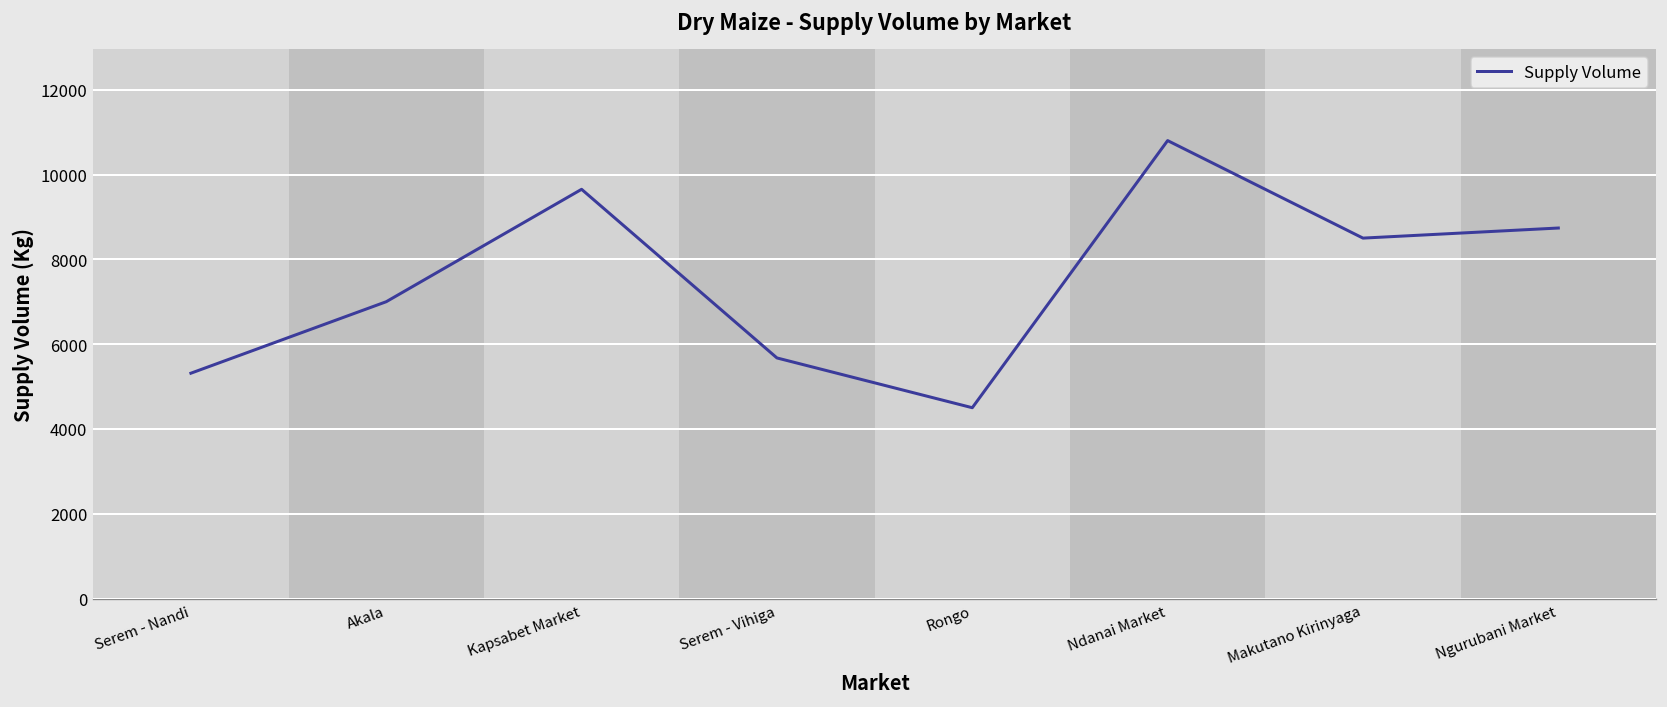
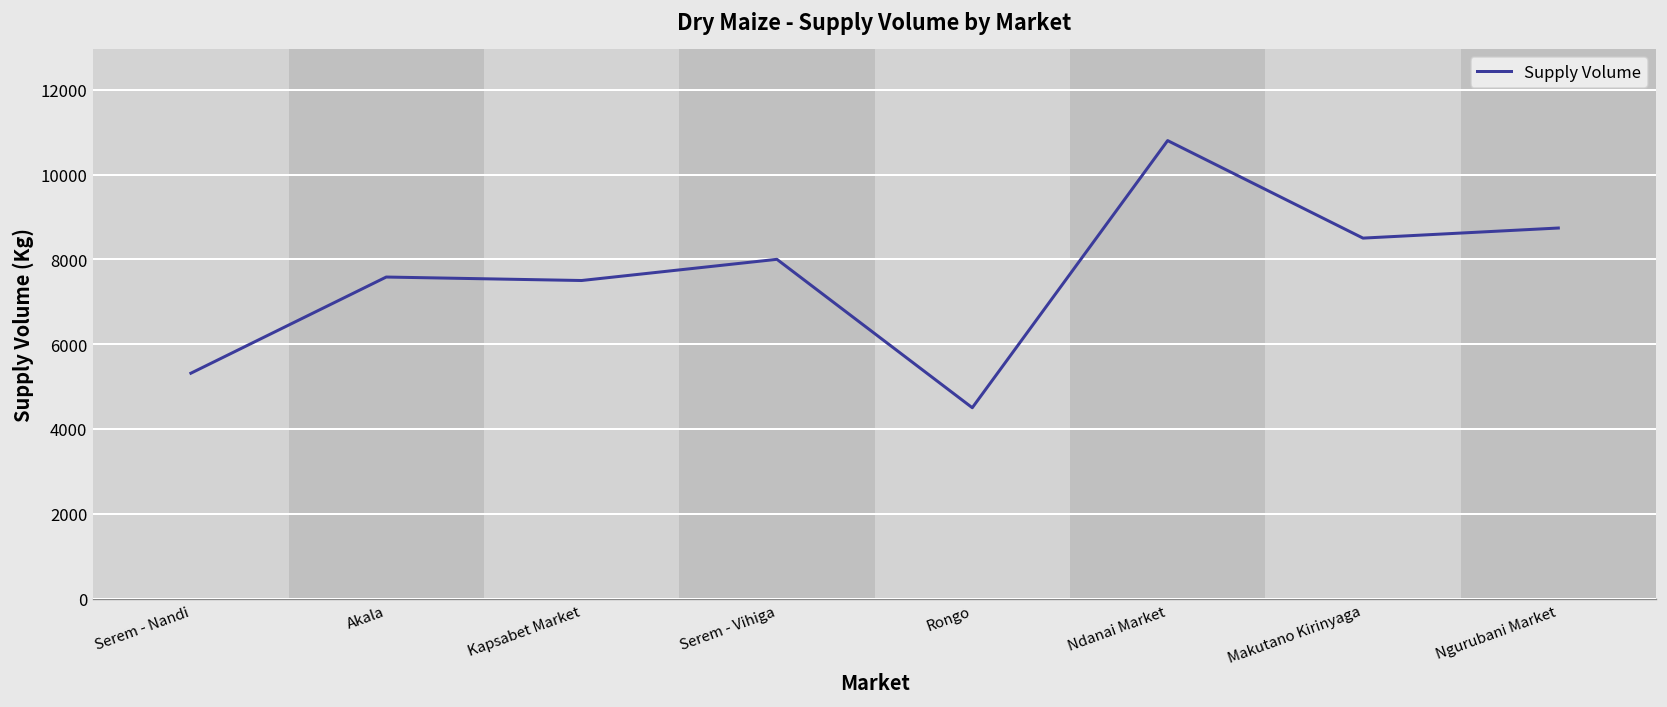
  {
    "Serem - Nandi": 5300,
-   "Akala": 7000,
-   "Kapsabet Market": 9700,
-   "Serem - Vihiga": 5700,
+   "Akala": 7600,
+   "Kapsabet Market": 7500,
+   "Serem - Vihiga": 8000,
    "Rongo": 4500,
    "Ndanai Market": 10800,
    "Makutano Kirinyaga": 8500,
    "Ngurubani Market": 8700
  }
